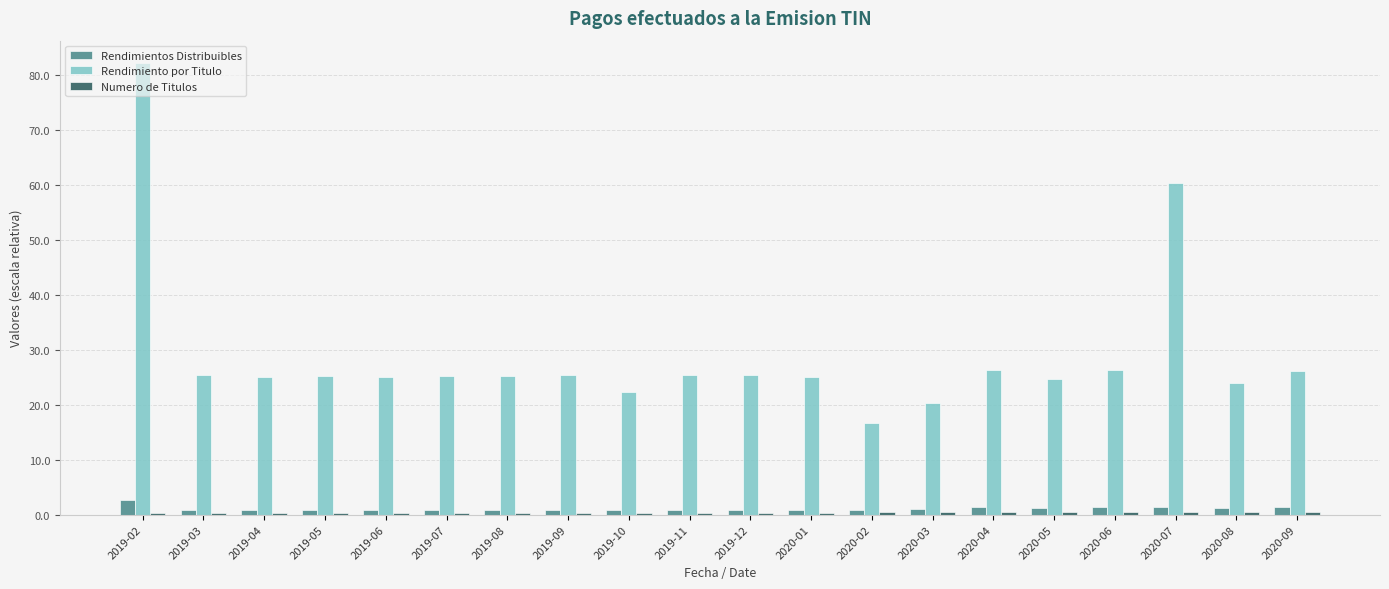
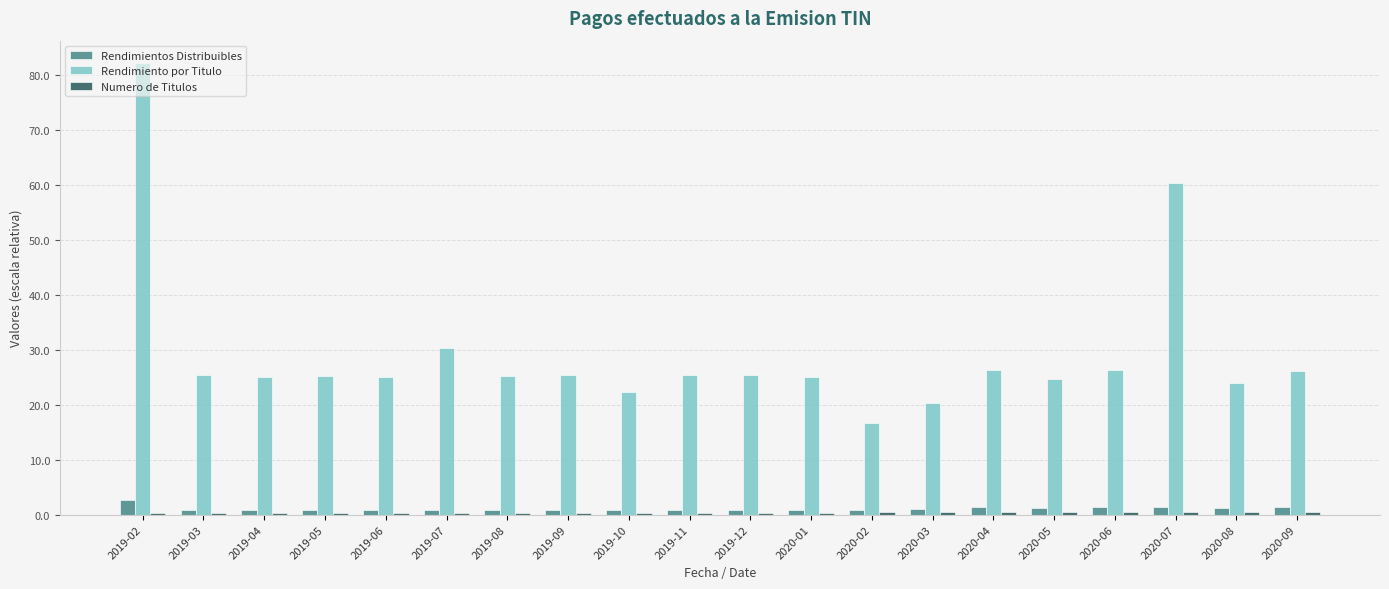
  {
    "Rendimientos Distribuibles": {
      "2019-02": 3,
      "2019-03": 1,
      "2019-04": 1,
      "2019-05": 1,
      "2019-06": 1,
      "2019-07": 1,
      "2019-08": 1,
      "2019-09": 1,
      "2019-10": 1,
      "2019-11": 1,
      "2019-12": 1,
      "2020-01": 1,
      "2020-02": 1,
      "2020-03": 1,
      "2020-04": 1,
      "2020-05": 1,
      "2020-06": 1,
      "2020-07": 1,
      "2020-08": 1,
      "2020-09": 1
    },
    "Rendimiento por Titulo": {
      "2019-03": 25,
      "2019-04": 25,
      "2019-05": 25,
      "2019-06": 25,
-     "2019-07": 25,
+     "2019-07": 30,
      "2019-08": 25,
      "2019-09": 25,
      "2019-10": 22,
      "2019-11": 25,
      "2019-12": 25,
      "2020-01": 25,
      "2020-02": 17,
      "2020-03": 20,
      "2020-04": 26,
      "2020-05": 25,
      "2020-06": 26,
      "2020-07": 60,
      "2020-08": 24,
      "2020-09": 26
    },
    "Numero de Titulos": {
      "2020-02": 1,
      "2020-03": 1,
      "2020-04": 1,
      "2020-05": 1,
      "2020-06": 1,
      "2020-07": 1,
      "2020-08": 1,
      "2020-09": 1
    }
  }
